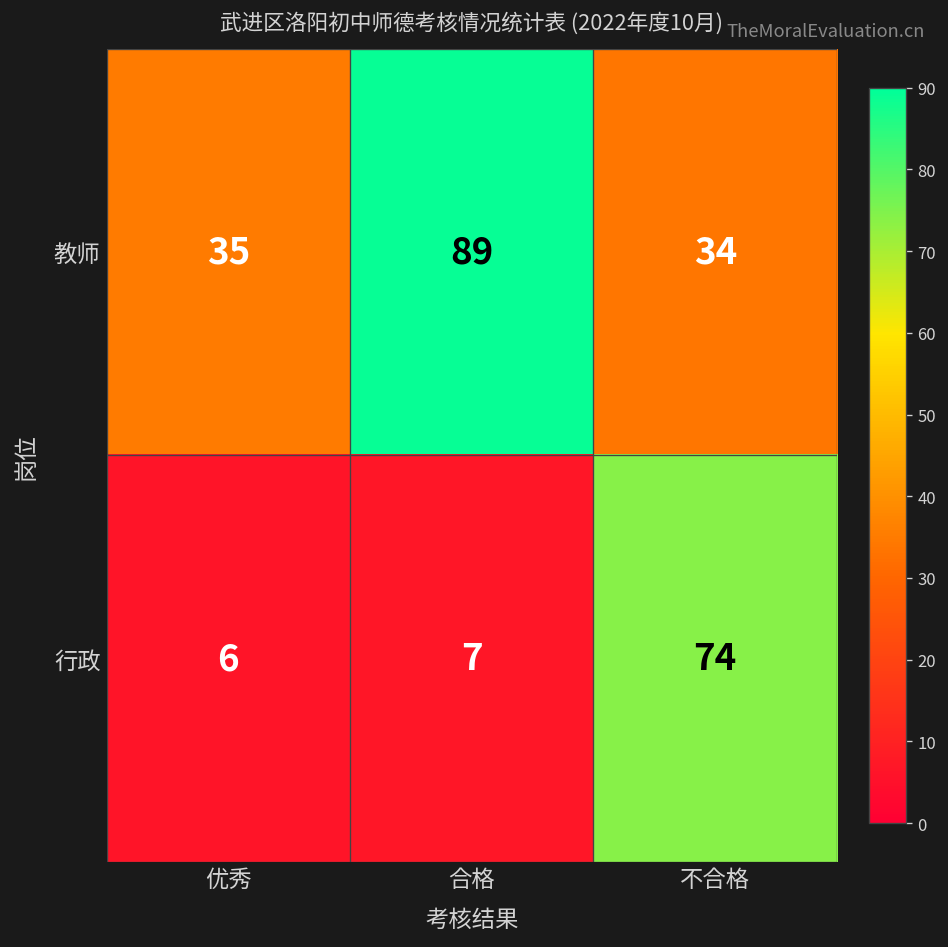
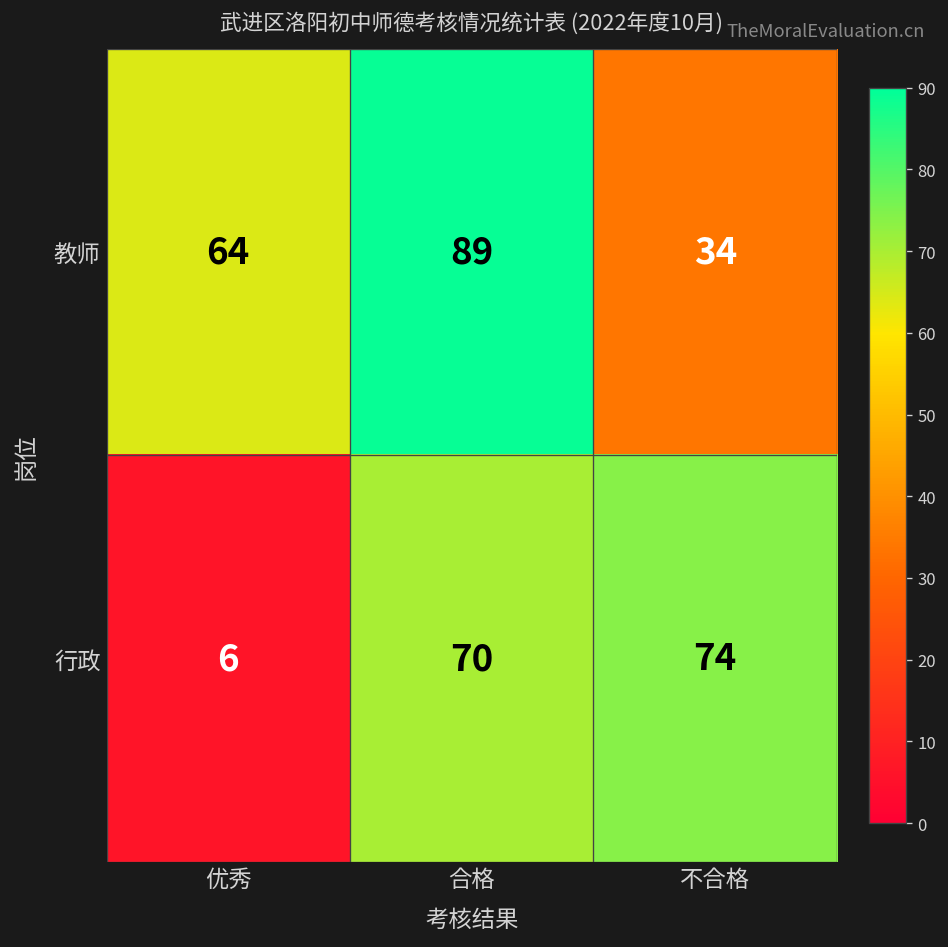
  {
    "教师": {
-     "优秀": 35,
+     "优秀": 64,
      "合格": 89,
      "不合格": 34
    },
    "行政": {
      "优秀": 6,
-     "合格": 7,
+     "合格": 70,
      "不合格": 74
    }
  }
